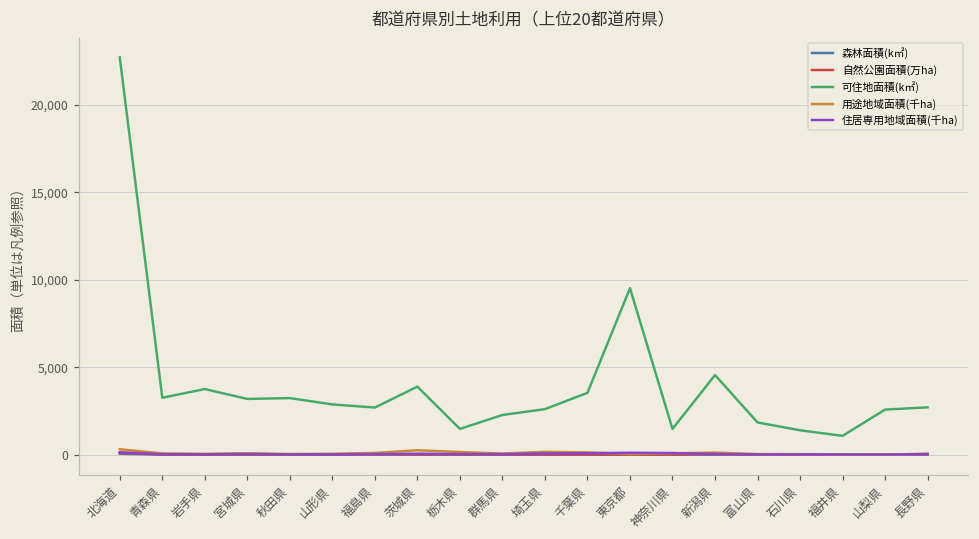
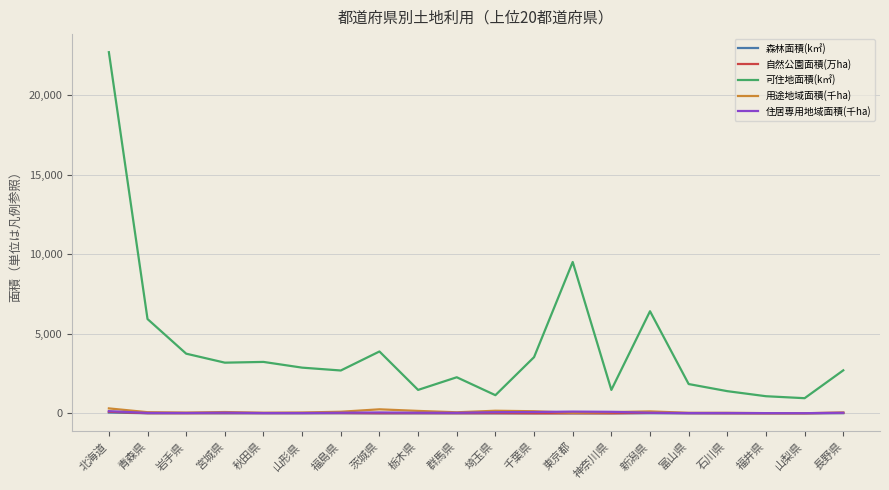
  {
    "可住地面積(k㎡)": {
      "北海道": "22,700",
-     "青森県": "3,300",
+     "青森県": "5,900",
      "岩手県": "3,800",
      "宮城県": "3,200",
      "秋田県": "3,200",
      "山形県": "2,900",
      "福島県": "2,700",
      "茨城県": "3,900",
      "栃木県": "1,500",
      "群馬県": "2,300",
-     "埼玉県": "2,600",
+     "埼玉県": "1,100",
      "千葉県": "3,500",
      "東京都": "9,500",
      "神奈川県": "1,500",
-     "新潟県": "4,600",
+     "新潟県": "6,400",
      "富山県": "1,800",
      "石川県": "1,400",
      "福井県": "1,100",
-     "山梨県": "2,600",
+     "山梨県": "1,000",
      "長野県": "2,700"
    },
    "用途地域面積(千ha)": {
      "北海道": "300",
      "茨城県": "300"
    }
  }
